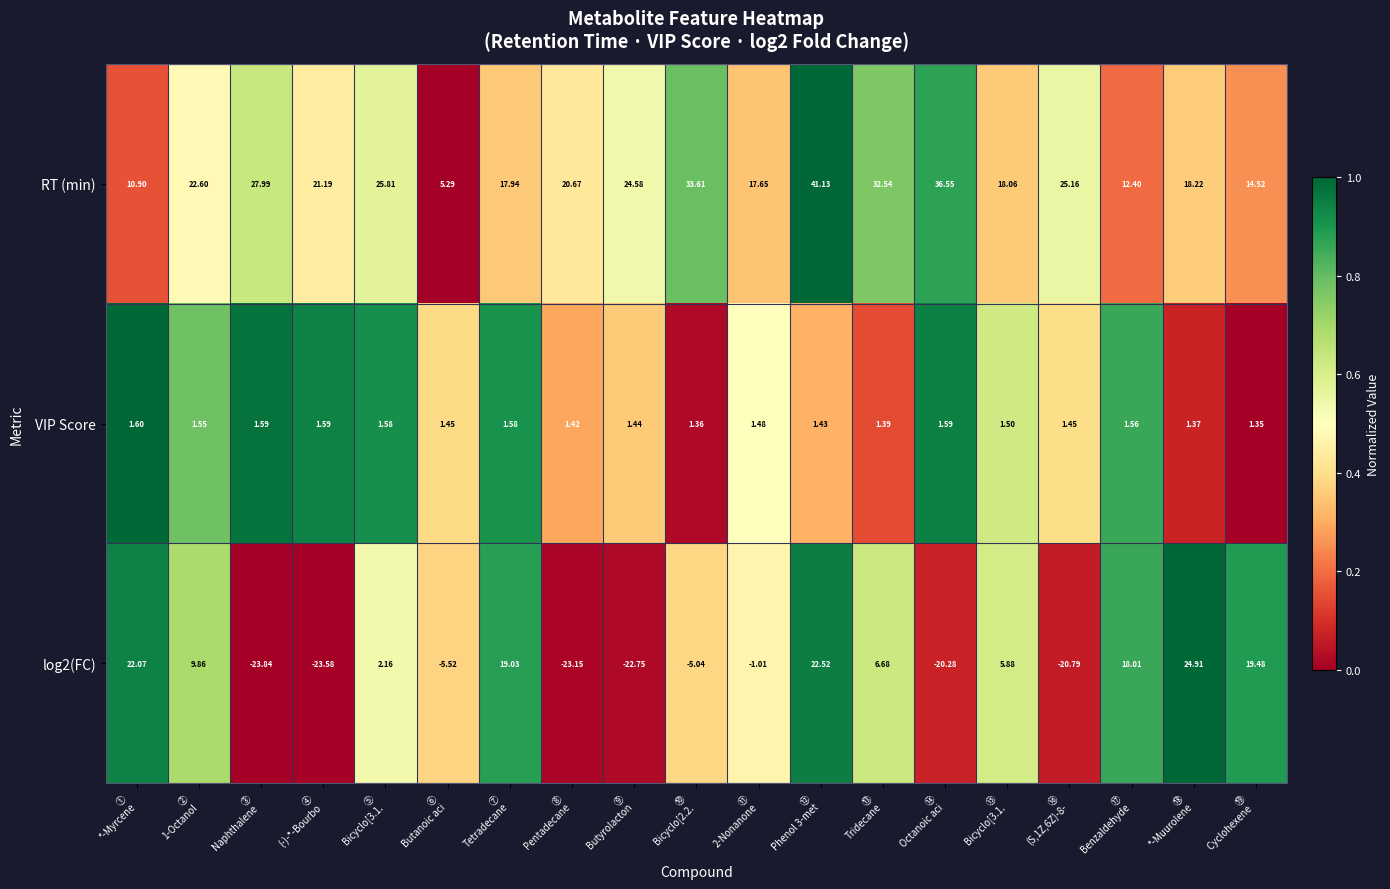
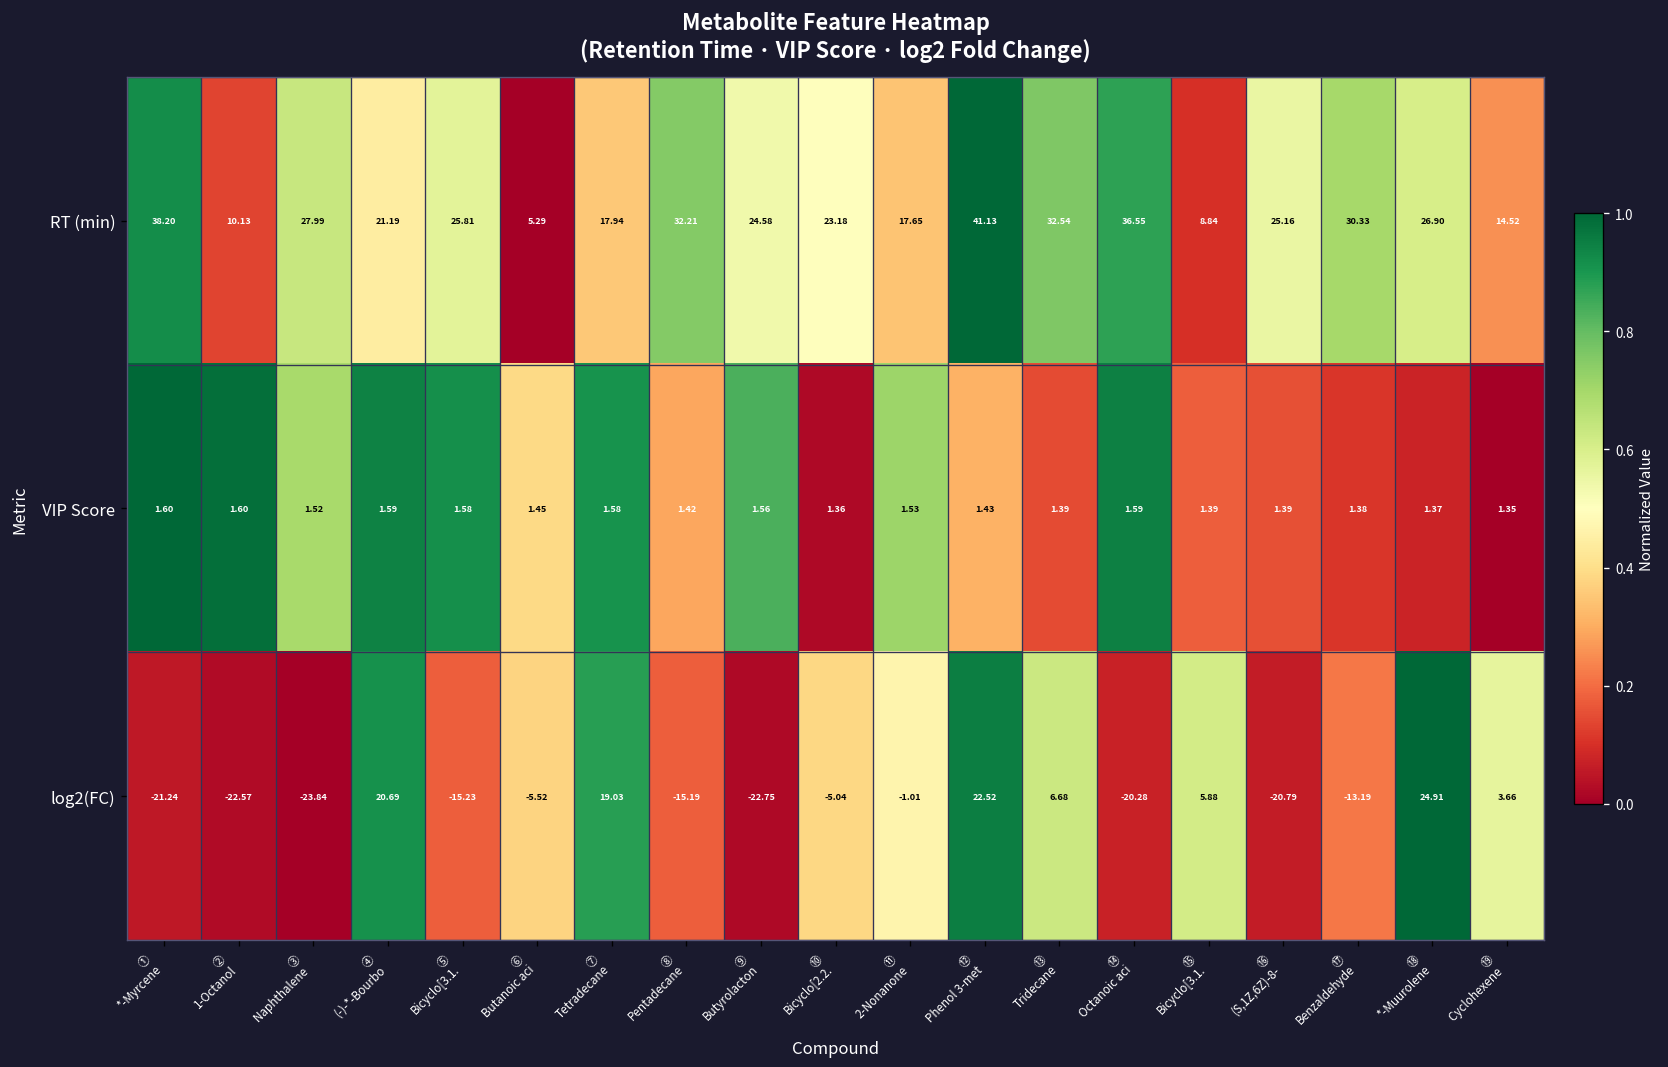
  {
    "RT (min)": {
-     "① *-Myrcene": 10.90,
-     "② 1-Octanol": 22.60,
+     "① *-Myrcene": 38.20,
+     "② 1-Octanol": 10.13,
      "③ Naphthalene": 27.99,
      "④ (-)-*-Bourbo": 21.19,
      "⑤ Bicyclo[3.1.": 25.81,
      "⑥ Butanoic aci": 5.29,
      "⑦ Tetradecane": 17.94,
-     "⑧ Pentadecane": 20.67,
+     "⑧ Pentadecane": 32.21,
      "⑨ Butyrolacton": 24.58,
-     "⑩ Bicyclo[2.2.": 33.61,
+     "⑩ Bicyclo[2.2.": 23.18,
      "⑪ 2-Nonanone": 17.65,
      "⑫ Phenol 3-met": 41.13,
      "⑬ Tridecane": 32.54,
      "⑭ Octanoic aci": 36.55,
-     "⑮ Bicyclo[3.1.": 18.06,
+     "⑮ Bicyclo[3.1.": 8.84,
      "⑯ (S,1Z,6Z)-8-": 25.16,
-     "⑰ Benzaldehyde": 12.40,
-     "⑱ *-Muurolene": 18.22,
+     "⑰ Benzaldehyde": 30.33,
+     "⑱ *-Muurolene": 26.90,
      "⑲ Cyclohexene": 14.52
    },
    "VIP Score": {
      "① *-Myrcene": 1.60,
-     "② 1-Octanol": 1.55,
-     "③ Naphthalene": 1.59,
+     "② 1-Octanol": 1.60,
+     "③ Naphthalene": 1.52,
      "④ (-)-*-Bourbo": 1.59,
      "⑤ Bicyclo[3.1.": 1.58,
      "⑥ Butanoic aci": 1.45,
      "⑦ Tetradecane": 1.58,
      "⑧ Pentadecane": 1.42,
-     "⑨ Butyrolacton": 1.44,
+     "⑨ Butyrolacton": 1.56,
      "⑩ Bicyclo[2.2.": 1.36,
-     "⑪ 2-Nonanone": 1.48,
+     "⑪ 2-Nonanone": 1.53,
      "⑫ Phenol 3-met": 1.43,
      "⑬ Tridecane": 1.39,
      "⑭ Octanoic aci": 1.59,
-     "⑮ Bicyclo[3.1.": 1.50,
-     "⑯ (S,1Z,6Z)-8-": 1.45,
-     "⑰ Benzaldehyde": 1.56,
+     "⑮ Bicyclo[3.1.": 1.39,
+     "⑯ (S,1Z,6Z)-8-": 1.39,
+     "⑰ Benzaldehyde": 1.38,
      "⑱ *-Muurolene": 1.37,
      "⑲ Cyclohexene": 1.35
    },
    "log2(FC)": {
-     "① *-Myrcene": 22.07,
-     "② 1-Octanol": 9.86,
+     "① *-Myrcene": -21.24,
+     "② 1-Octanol": -22.57,
      "③ Naphthalene": -23.84,
-     "④ (-)-*-Bourbo": -23.58,
-     "⑤ Bicyclo[3.1.": 2.16,
+     "④ (-)-*-Bourbo": 20.69,
+     "⑤ Bicyclo[3.1.": -15.23,
      "⑥ Butanoic aci": -5.52,
      "⑦ Tetradecane": 19.03,
-     "⑧ Pentadecane": -23.15,
+     "⑧ Pentadecane": -15.19,
      "⑨ Butyrolacton": -22.75,
      "⑩ Bicyclo[2.2.": -5.04,
      "⑪ 2-Nonanone": -1.01,
      "⑫ Phenol 3-met": 22.52,
      "⑬ Tridecane": 6.68,
      "⑭ Octanoic aci": -20.28,
      "⑮ Bicyclo[3.1.": 5.88,
      "⑯ (S,1Z,6Z)-8-": -20.79,
-     "⑰ Benzaldehyde": 18.01,
+     "⑰ Benzaldehyde": -13.19,
      "⑱ *-Muurolene": 24.91,
-     "⑲ Cyclohexene": 19.48
+     "⑲ Cyclohexene": 3.66
    }
  }
